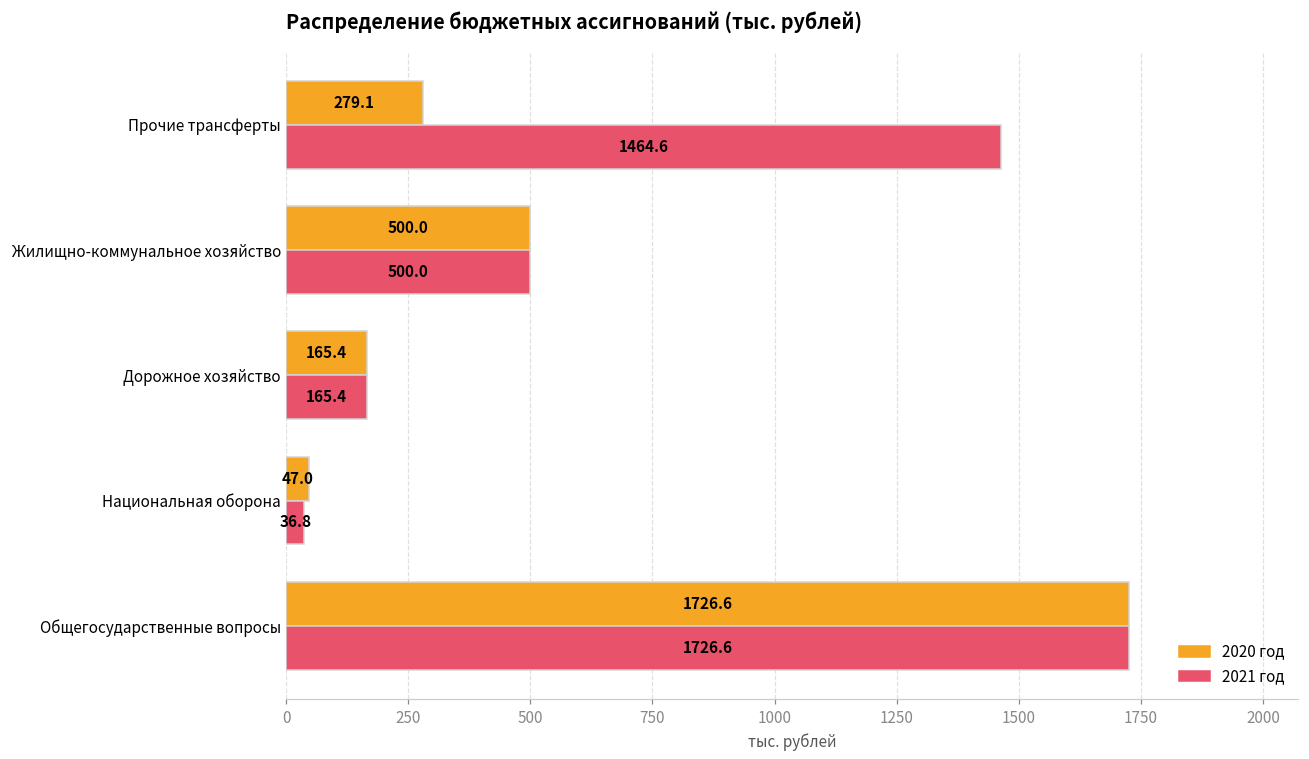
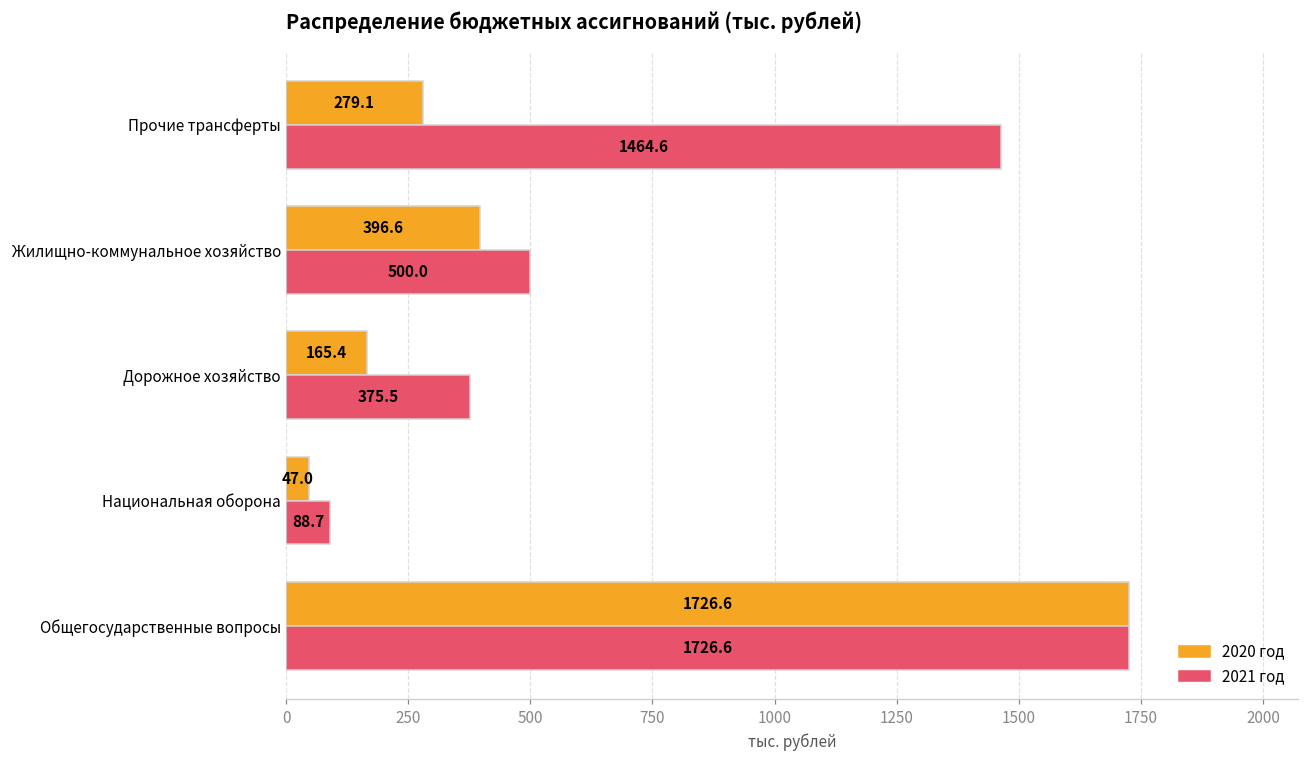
  {
    "2020 год": {
      "Прочие трансферты": 279.1,
-     "Жилищно-коммунальное хозяйство": 500.0,
+     "Жилищно-коммунальное хозяйство": 396.6,
      "Дорожное хозяйство": 165.4,
      "Национальная оборона": 47.0,
      "Общегосударственные вопросы": 1726.6
    },
    "2021 год": {
      "Прочие трансферты": 1464.6,
      "Жилищно-коммунальное хозяйство": 500.0,
-     "Дорожное хозяйство": 165.4,
-     "Национальная оборона": 36.8,
+     "Дорожное хозяйство": 375.5,
+     "Национальная оборона": 88.7,
      "Общегосударственные вопросы": 1726.6
    }
  }
